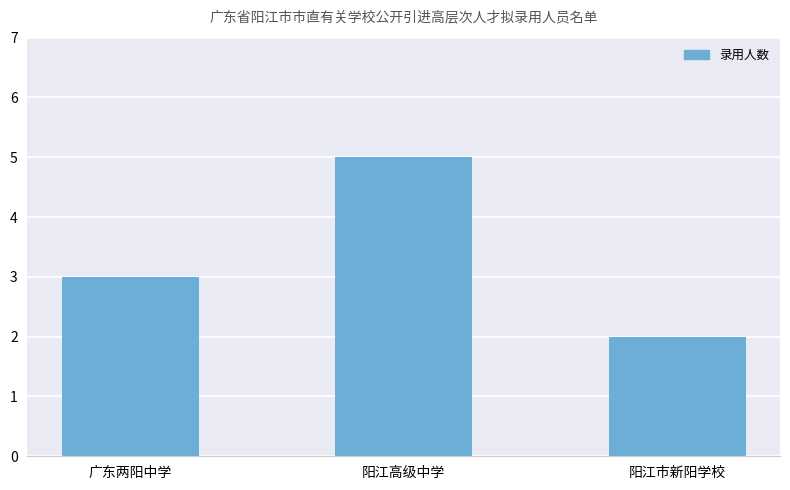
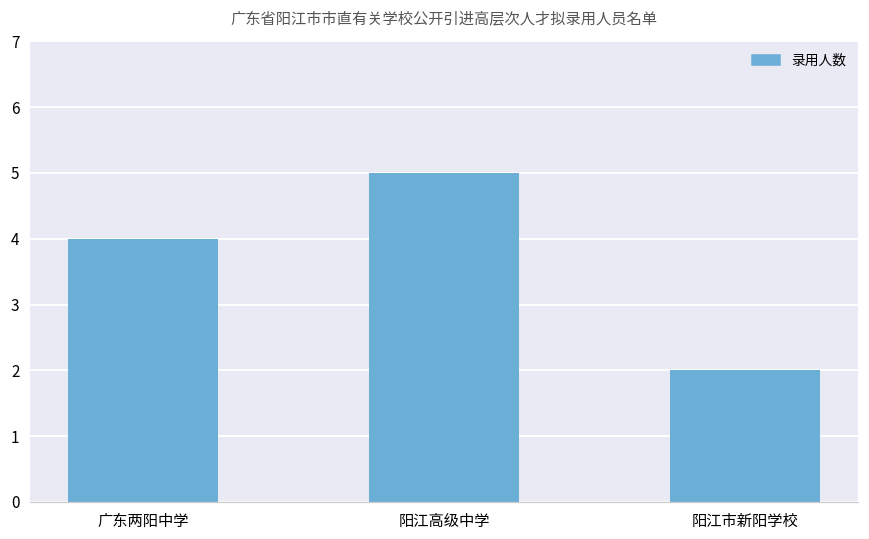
  {
-   "广东两阳中学": 3,
+   "广东两阳中学": 4,
    "阳江高级中学": 5,
    "阳江市新阳学校": 2
  }
